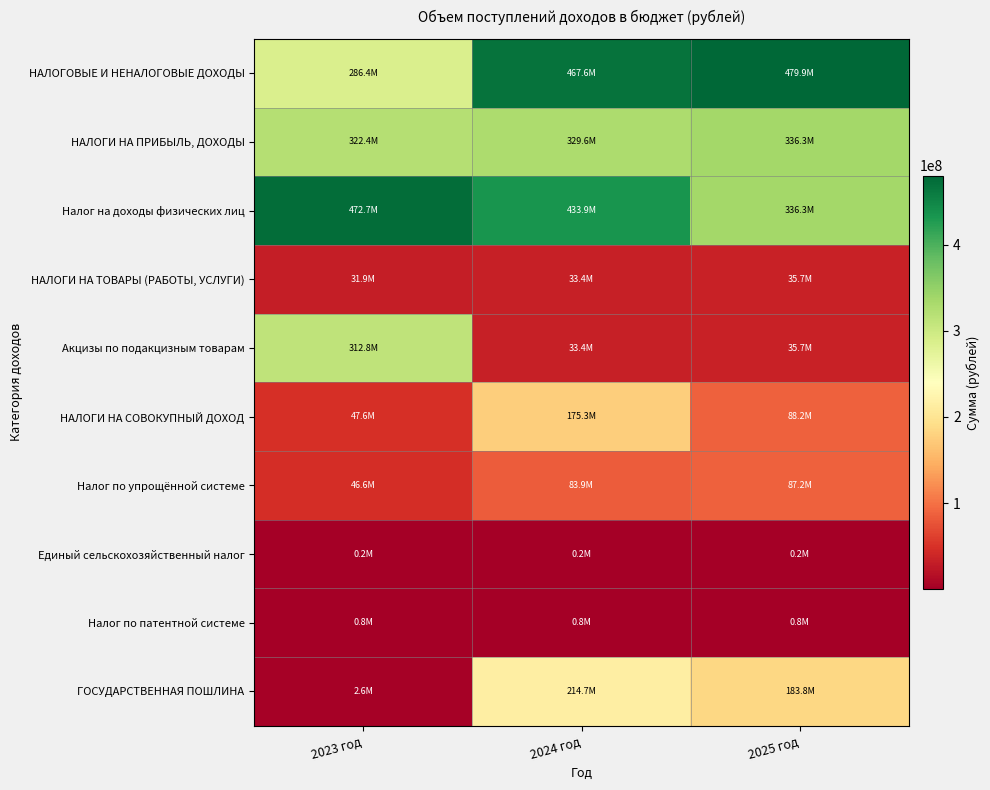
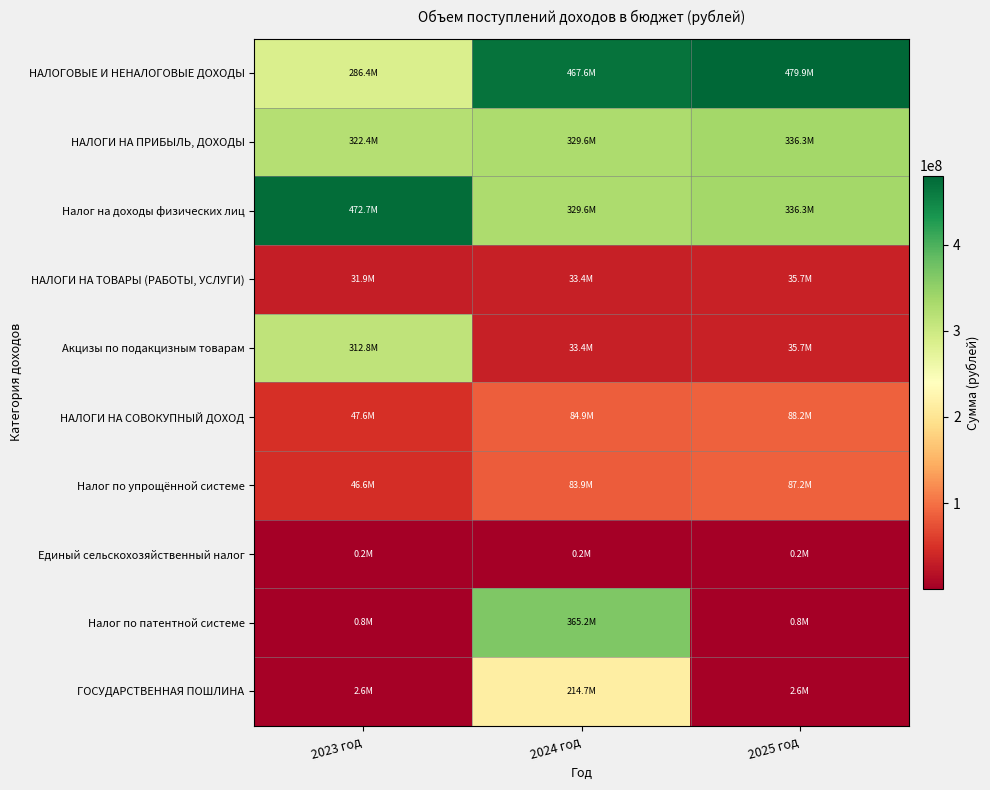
  {
    "НАЛОГОВЫЕ И НЕНАЛОГОВЫЕ ДОХОДЫ": {
      "2023 год": "286.4M",
      "2024 год": "467.6M",
      "2025 год": "479.9M"
    },
    "НАЛОГИ НА ПРИБЫЛЬ, ДОХОДЫ": {
      "2023 год": "322.4M",
      "2024 год": "329.6M",
      "2025 год": "336.3M"
    },
    "Налог на доходы физических лиц": {
      "2023 год": "472.7M",
-     "2024 год": "433.9M",
+     "2024 год": "329.6M",
      "2025 год": "336.3M"
    },
    "НАЛОГИ НА ТОВАРЫ (РАБОТЫ, УСЛУГИ)": {
      "2023 год": "31.9M",
      "2024 год": "33.4M",
      "2025 год": "35.7M"
    },
    "Акцизы по подакцизным товарам": {
      "2023 год": "312.8M",
      "2024 год": "33.4M",
      "2025 год": "35.7M"
    },
    "НАЛОГИ НА СОВОКУПНЫЙ ДОХОД": {
      "2023 год": "47.6M",
-     "2024 год": "175.3M",
+     "2024 год": "84.9M",
      "2025 год": "88.2M"
    },
    "Налог по упрощённой системе": {
      "2023 год": "46.6M",
      "2024 год": "83.9M",
      "2025 год": "87.2M"
    },
    "Единый сельскохозяйственный налог": {
      "2023 год": "0.2M",
      "2024 год": "0.2M",
      "2025 год": "0.2M"
    },
    "Налог по патентной системе": {
      "2023 год": "0.8M",
-     "2024 год": "0.8M",
+     "2024 год": "365.2M",
      "2025 год": "0.8M"
    },
    "ГОСУДАРСТВЕННАЯ ПОШЛИНА": {
      "2023 год": "2.6M",
      "2024 год": "214.7M",
-     "2025 год": "183.8M"
+     "2025 год": "2.6M"
    }
  }
